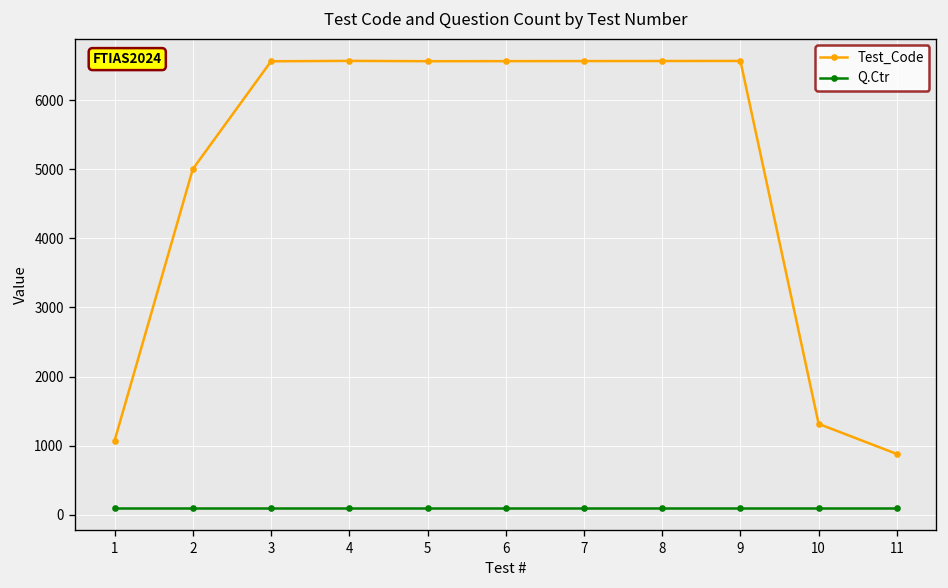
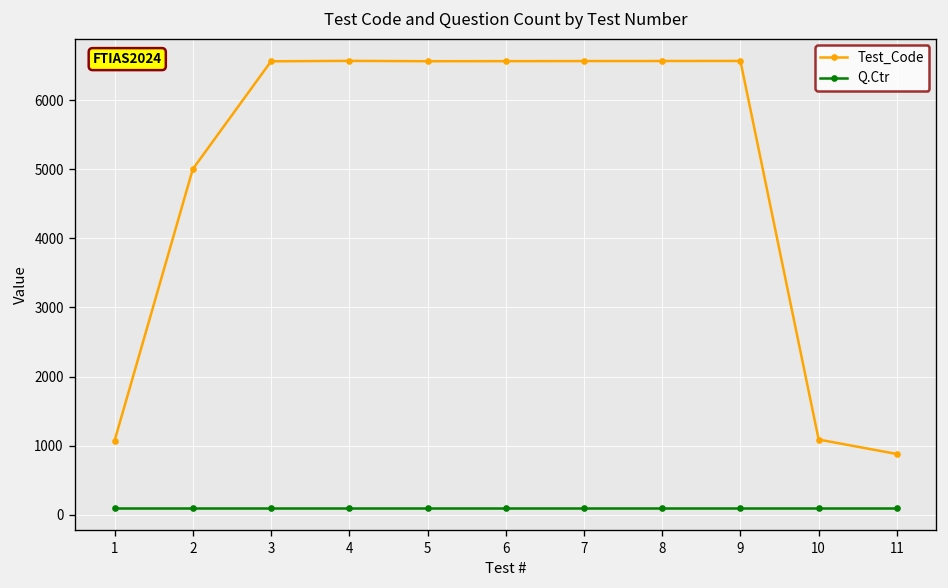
  {
    "Test_Code": {
      "1": 1100,
      "2": 5000,
      "3": 6600,
      "4": 6600,
      "5": 6600,
      "6": 6600,
      "7": 6600,
      "8": 6600,
      "9": 6600,
-     "10": 1300,
+     "10": 1100,
      "11": 900
    },
    "Q.Ctr": {
      "1": 100,
      "2": 100,
      "3": 100,
      "4": 100,
      "5": 100,
      "6": 100,
      "7": 100,
      "8": 100,
      "9": 100,
      "10": 100,
      "11": 100
    }
  }
